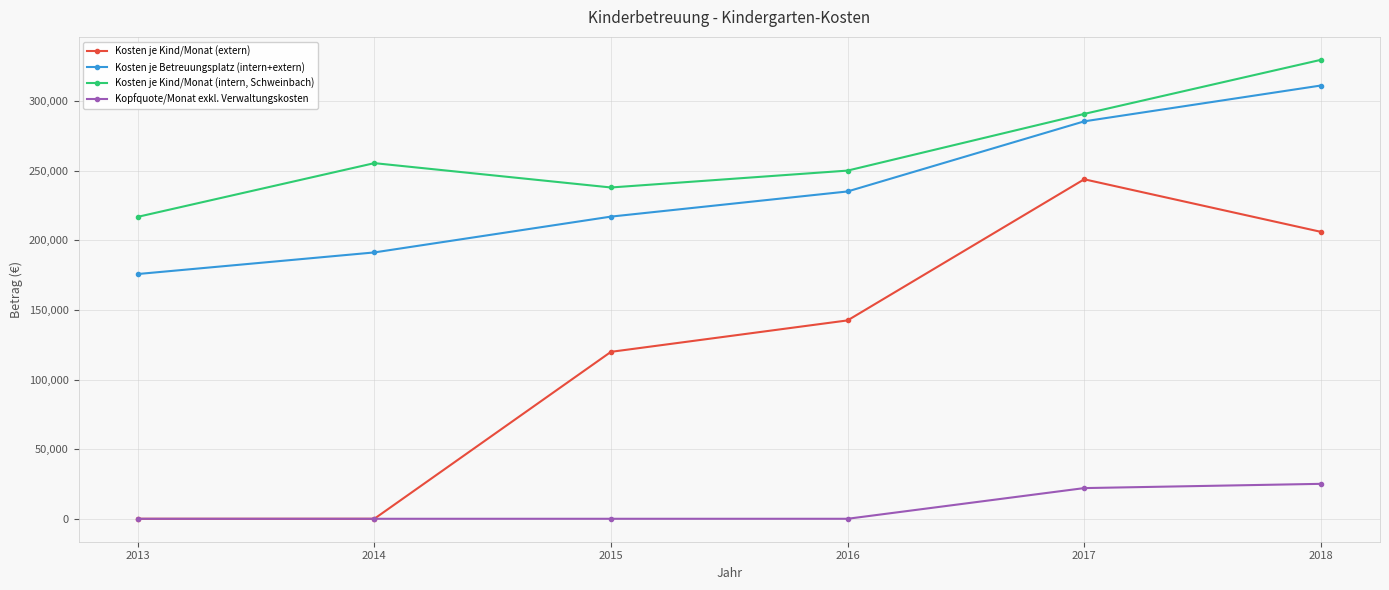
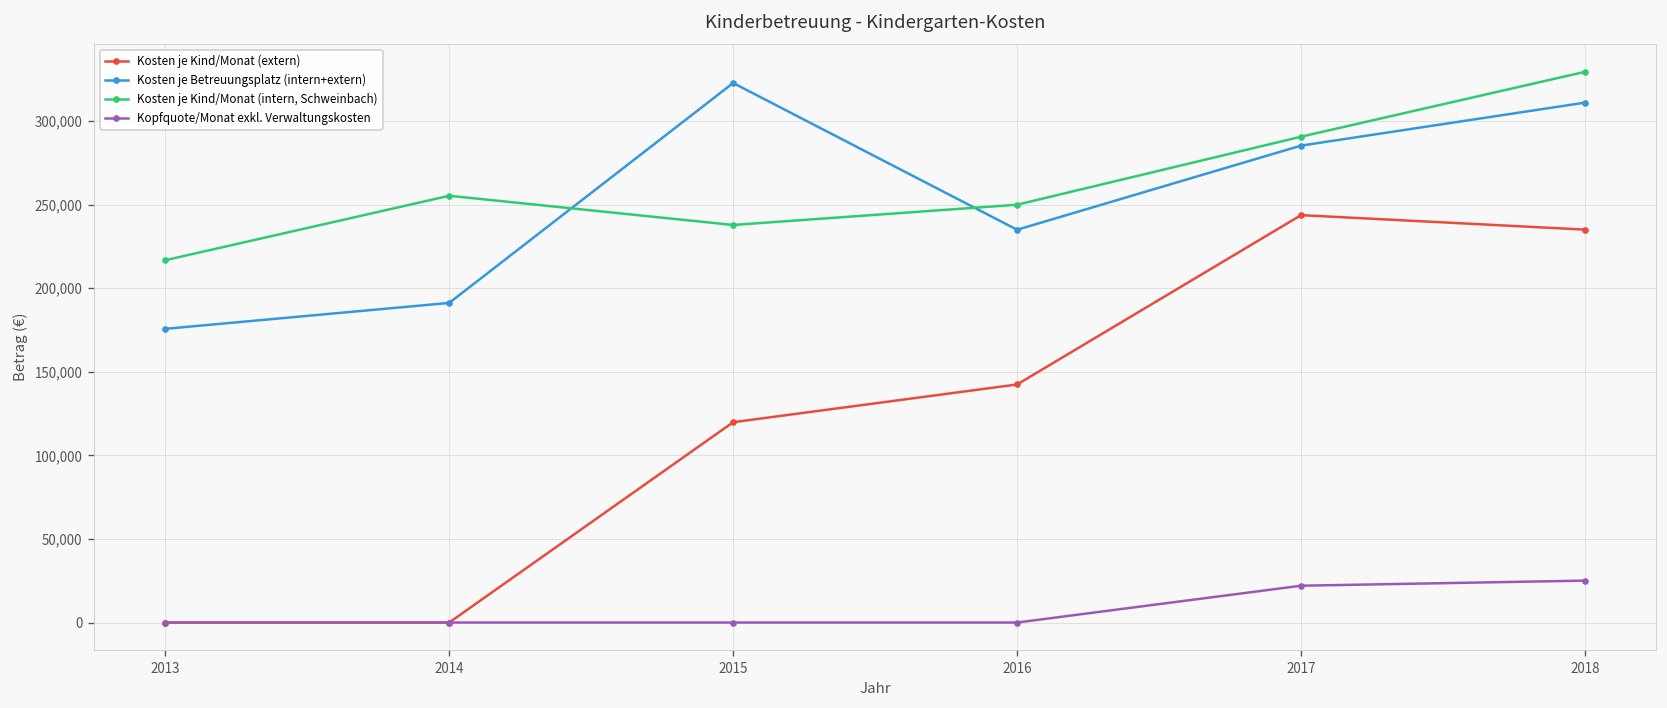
  {
    "Kosten je Kind/Monat (extern)": {
      "2015": "120,000",
      "2016": "142,000",
      "2017": "244,000",
-     "2018": "206,000"
+     "2018": "235,000"
    },
    "Kosten je Betreuungsplatz (intern+extern)": {
      "2013": "176,000",
      "2014": "191,000",
-     "2015": "217,000",
+     "2015": "323,000",
      "2016": "235,000",
      "2017": "285,000",
      "2018": "311,000"
    },
    "Kosten je Kind/Monat (intern, Schweinbach)": {
      "2013": "217,000",
      "2014": "255,000",
      "2015": "238,000",
      "2016": "250,000",
      "2017": "291,000",
      "2018": "330,000"
    },
    "Kopfquote/Monat exkl. Verwaltungskosten": {
      "2015": "0",
      "2016": "0",
      "2017": "22,000",
      "2018": "25,000"
    }
  }
